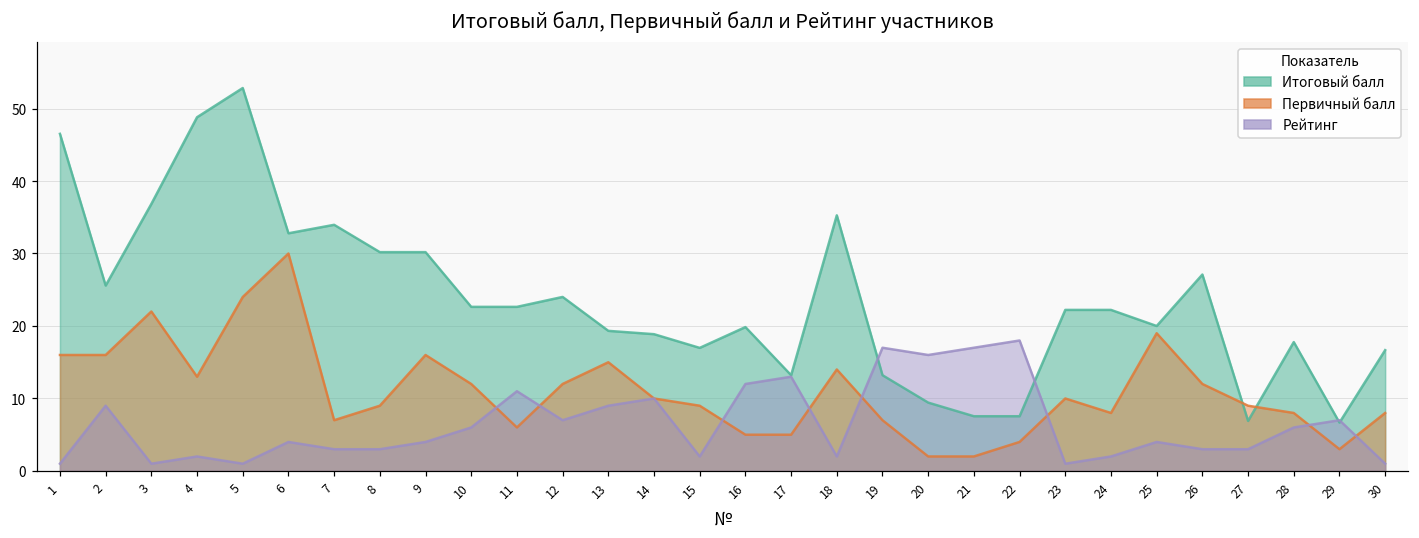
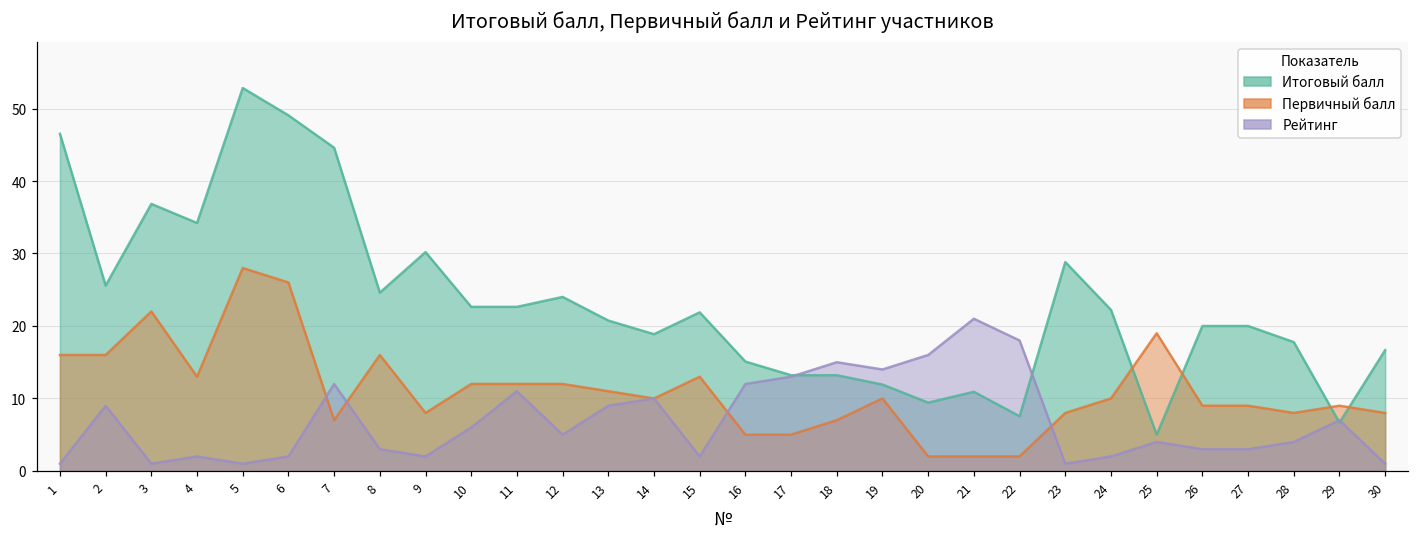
  {
    "Итоговый балл": {
      "1": 47,
      "2": 26,
      "3": 37,
-     "4": 49,
+     "4": 34,
      "5": 53,
-     "6": 33,
-     "7": 34,
-     "8": 30,
+     "6": 49,
+     "7": 45,
+     "8": 25,
      "9": 30,
      "10": 23,
      "11": 23,
      "12": 24,
-     "13": 19,
+     "13": 21,
      "14": 19,
-     "15": 17,
-     "16": 20,
-     "18": 35,
-     "19": 13,
+     "15": 22,
+     "16": 15,
+     "18": 13,
+     "19": 12,
      "20": 9,
-     "21": 8,
+     "21": 11,
      "22": 8,
-     "23": 22,
+     "23": 29,
      "24": 22,
-     "25": 20,
-     "26": 27,
-     "27": 7,
+     "25": 5,
+     "26": 20,
+     "27": 20,
      "28": 18,
      "30": 17
    },
    "Первичный балл": {
      "1": 16,
      "2": 16,
      "3": 22,
      "4": 13,
-     "5": 24,
-     "6": 30,
+     "5": 28,
+     "6": 26,
      "7": 7,
-     "8": 9,
-     "9": 16,
+     "8": 16,
+     "9": 8,
      "10": 12,
-     "11": 6,
+     "11": 12,
      "12": 12,
-     "13": 15,
-     "15": 9,
+     "13": 11,
+     "15": 13,
      "16": 5,
      "17": 5,
-     "18": 14,
-     "19": 7,
+     "18": 7,
+     "19": 10,
      "20": 2,
      "21": 2,
-     "22": 4,
-     "23": 10,
-     "24": 8,
+     "22": 2,
+     "23": 8,
+     "24": 10,
      "25": 19,
-     "26": 12,
+     "26": 9,
      "27": 9,
      "28": 8,
-     "29": 3,
+     "29": 9,
      "30": 8
    },
    "Рейтинг": {
      "1": 1,
      "2": 9,
      "3": 1,
      "4": 2,
      "5": 1,
-     "6": 4,
-     "7": 3,
+     "6": 2,
+     "7": 12,
      "8": 3,
-     "9": 4,
+     "9": 2,
      "10": 6,
      "11": 11,
-     "12": 7,
+     "12": 5,
      "13": 9,
      "15": 2,
      "16": 12,
-     "18": 2,
-     "19": 17,
+     "18": 15,
+     "19": 14,
      "20": 16,
-     "21": 17,
+     "21": 21,
      "22": 18,
      "23": 1,
      "24": 2,
      "25": 4,
      "26": 3,
      "27": 3,
-     "28": 6,
+     "28": 4,
      "30": 1
    }
  }
